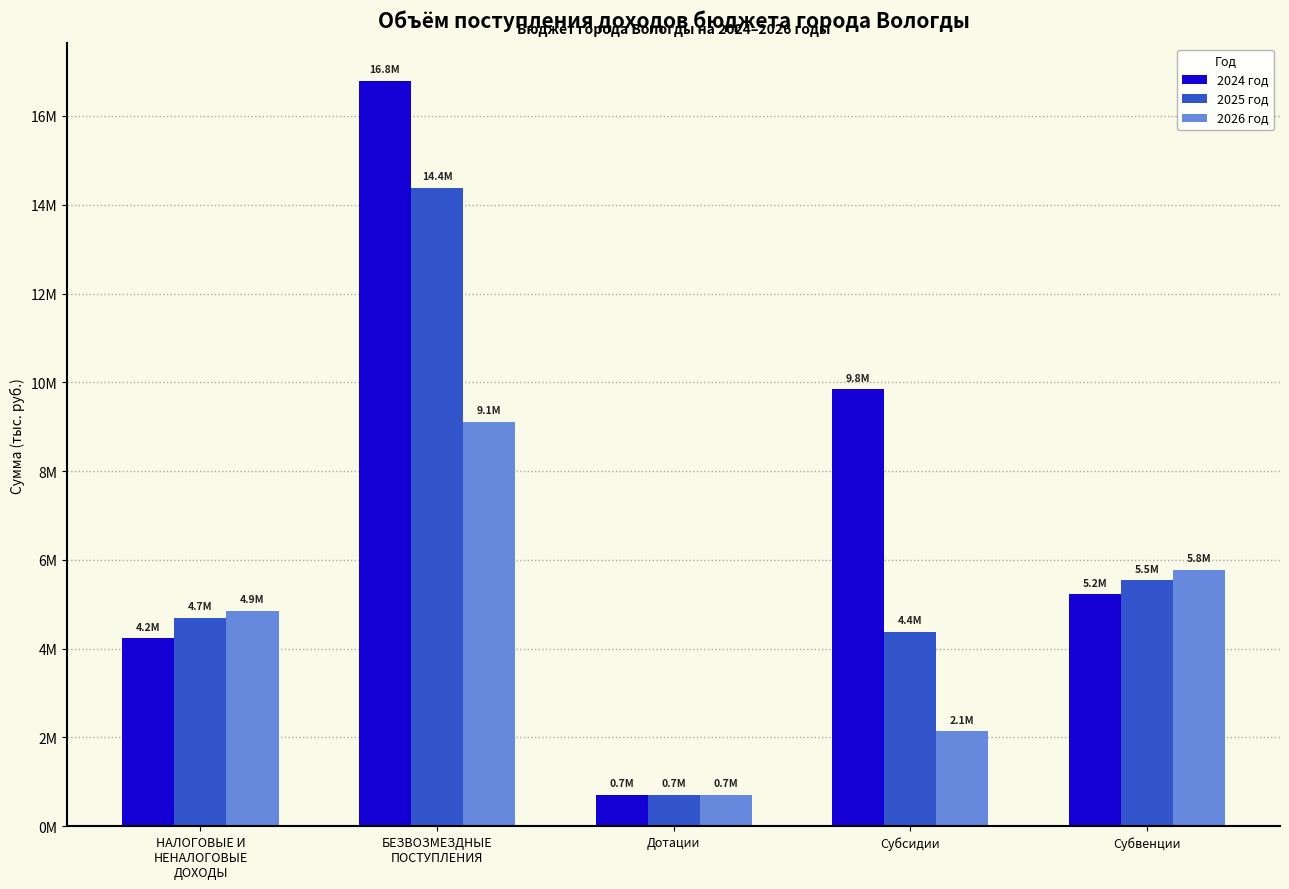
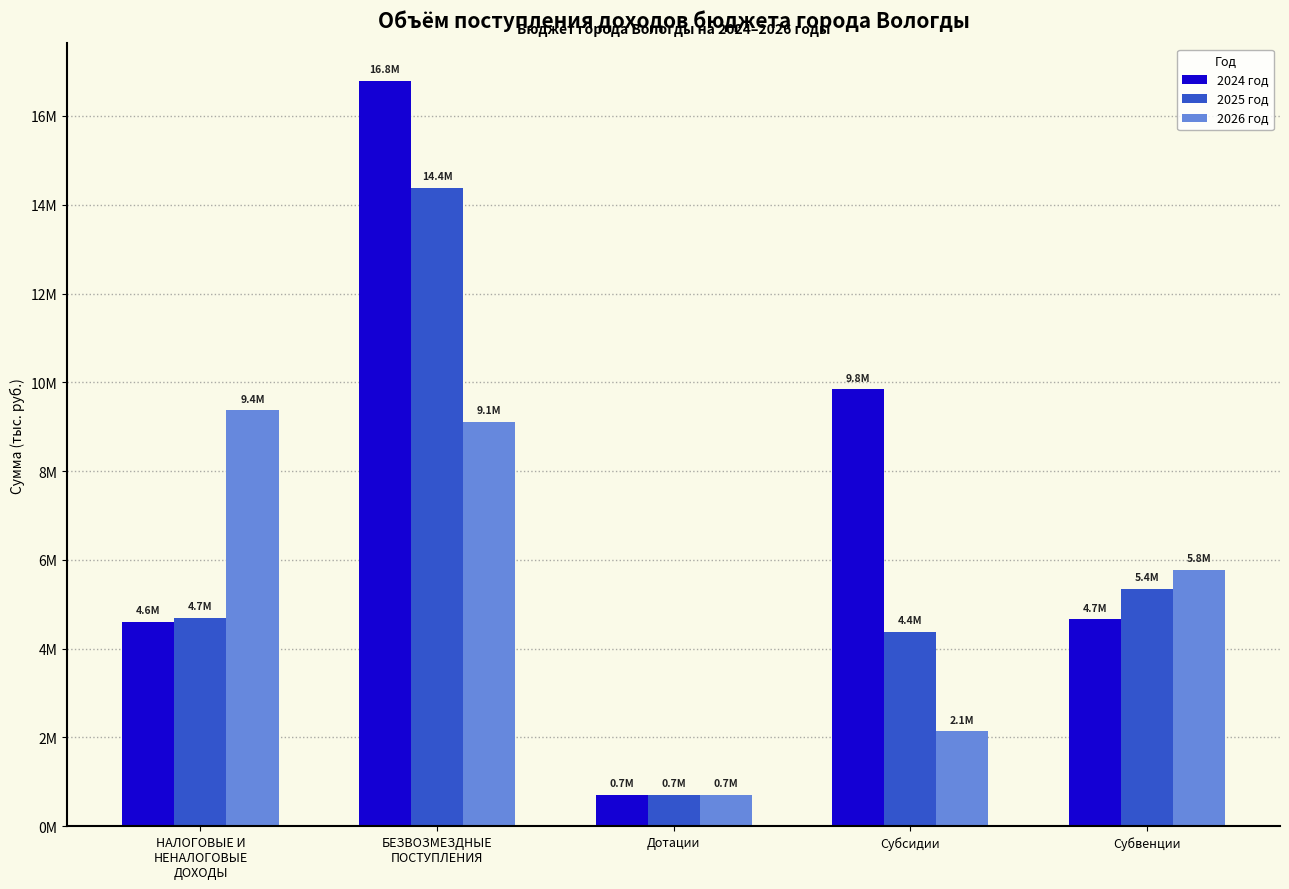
  {
    "2024 год": {
-     "НАЛОГОВЫЕ И НЕНАЛОГОВЫЕ ДОХОДЫ": "4.2М",
-     "Субвенции": "5.2М"
+     "НАЛОГОВЫЕ И НЕНАЛОГОВЫЕ ДОХОДЫ": "4.6М",
+     "Субвенции": "4.7М"
    },
    "2025 год": {
-     "Субвенции": "5.5М"
+     "Субвенции": "5.4М"
    },
    "2026 год": {
-     "НАЛОГОВЫЕ И НЕНАЛОГОВЫЕ ДОХОДЫ": "4.9М"
+     "НАЛОГОВЫЕ И НЕНАЛОГОВЫЕ ДОХОДЫ": "9.4М"
    }
  }
